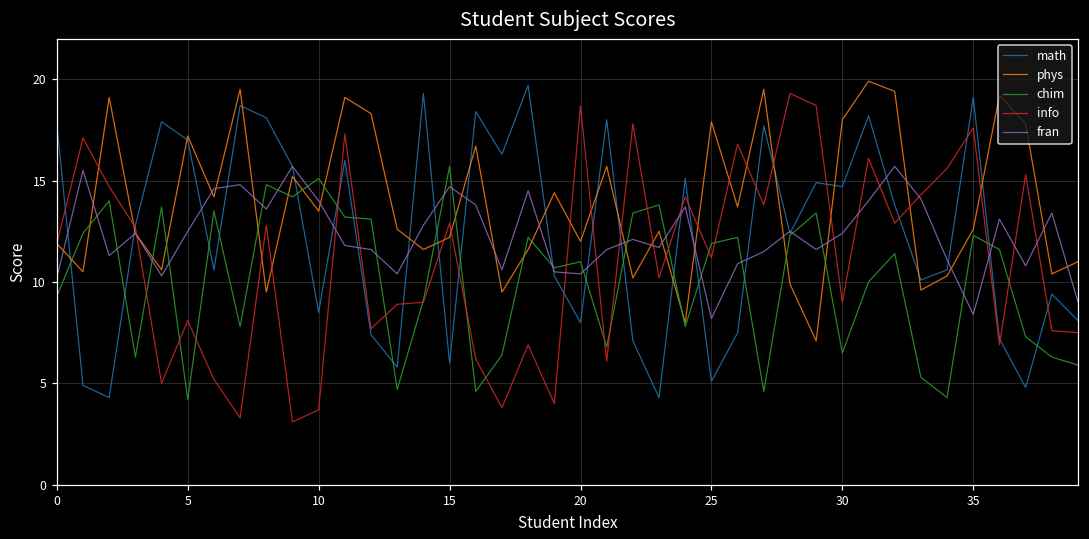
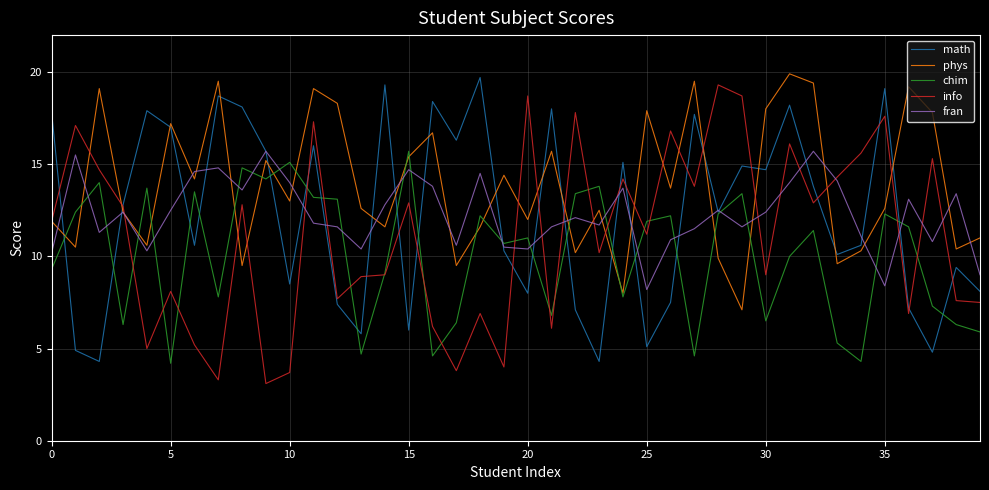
  {
    "math": {
      "0": 17.8,
      "5": 17.0,
      "10": 8.5,
      "15": 6.0,
      "20": 8.0,
      "25": 5.1,
      "30": 14.7,
      "35": 19.1
    },
    "phys": {
      "5": 17.2,
-     "10": 13.5,
-     "15": 12.2,
+     "10": 13.0,
+     "15": 15.4,
      "20": 12.0,
      "25": 17.9,
      "30": 18.0,
      "35": 12.6
    },
    "chim": {
      "0": 9.3,
      "5": 4.2,
      "10": 15.1,
      "15": 15.7,
      "20": 11.0,
      "25": 11.9,
      "30": 6.5,
      "35": 12.3
    },
    "info": {
      "5": 8.1,
      "10": 3.7,
      "15": 12.9,
      "20": 18.7,
      "25": 11.2,
      "30": 9.0,
      "35": 17.6
    },
    "fran": {
      "0": 10.2,
      "5": 12.5,
      "10": 14.0,
      "15": 14.7,
      "20": 10.4,
      "25": 8.2,
      "30": 12.4,
      "35": 8.4
    }
  }
